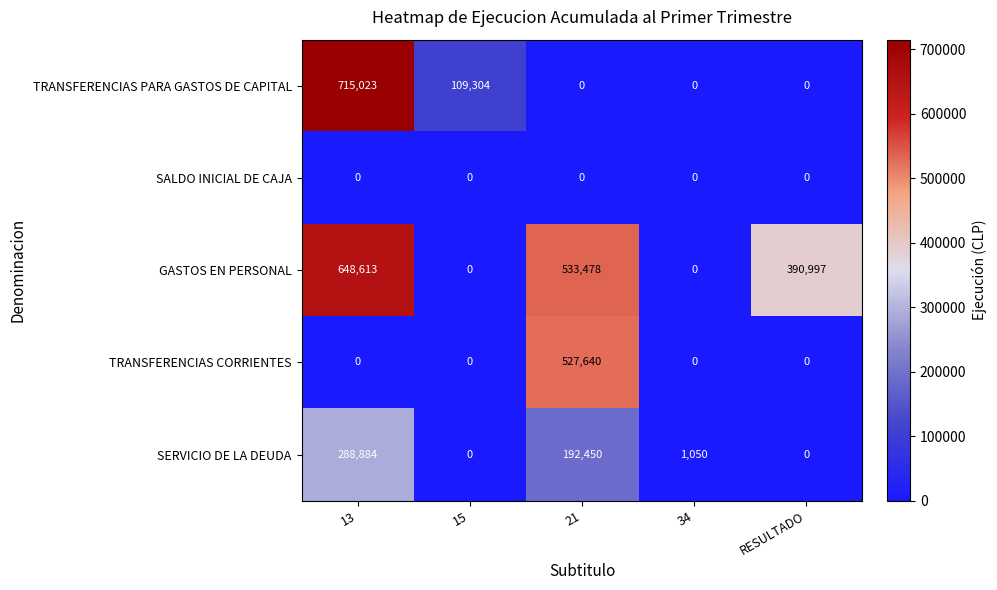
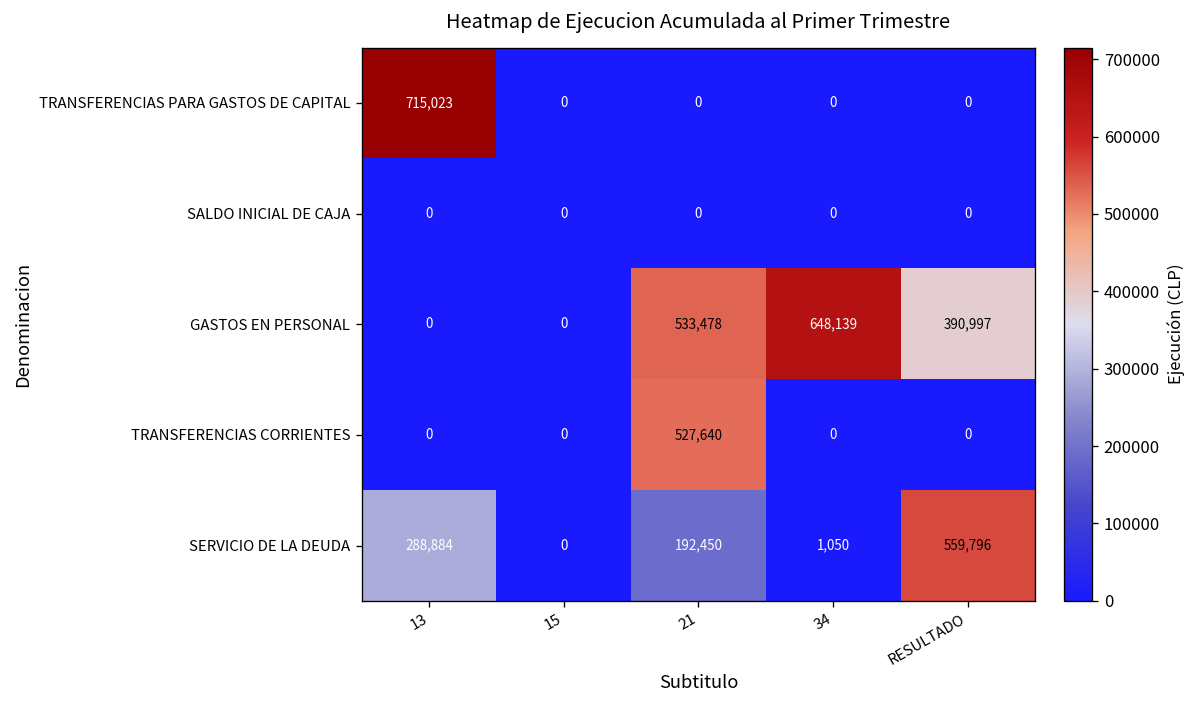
  {
    "TRANSFERENCIAS PARA GASTOS DE CAPITAL": {
      "13": "715,023",
-     "15": "109,304",
+     "15": "0",
      "21": "0",
      "34": "0",
      "RESULTADO": "0"
    },
    "SALDO INICIAL DE CAJA": {
      "13": "0",
      "15": "0",
      "21": "0",
      "34": "0",
      "RESULTADO": "0"
    },
    "GASTOS EN PERSONAL": {
-     "13": "648,613",
+     "13": "0",
      "15": "0",
      "21": "533,478",
-     "34": "0",
+     "34": "648,139",
      "RESULTADO": "390,997"
    },
    "TRANSFERENCIAS CORRIENTES": {
      "13": "0",
      "15": "0",
      "21": "527,640",
      "34": "0",
      "RESULTADO": "0"
    },
    "SERVICIO DE LA DEUDA": {
      "13": "288,884",
      "15": "0",
      "21": "192,450",
      "34": "1,050",
-     "RESULTADO": "0"
+     "RESULTADO": "559,796"
    }
  }
